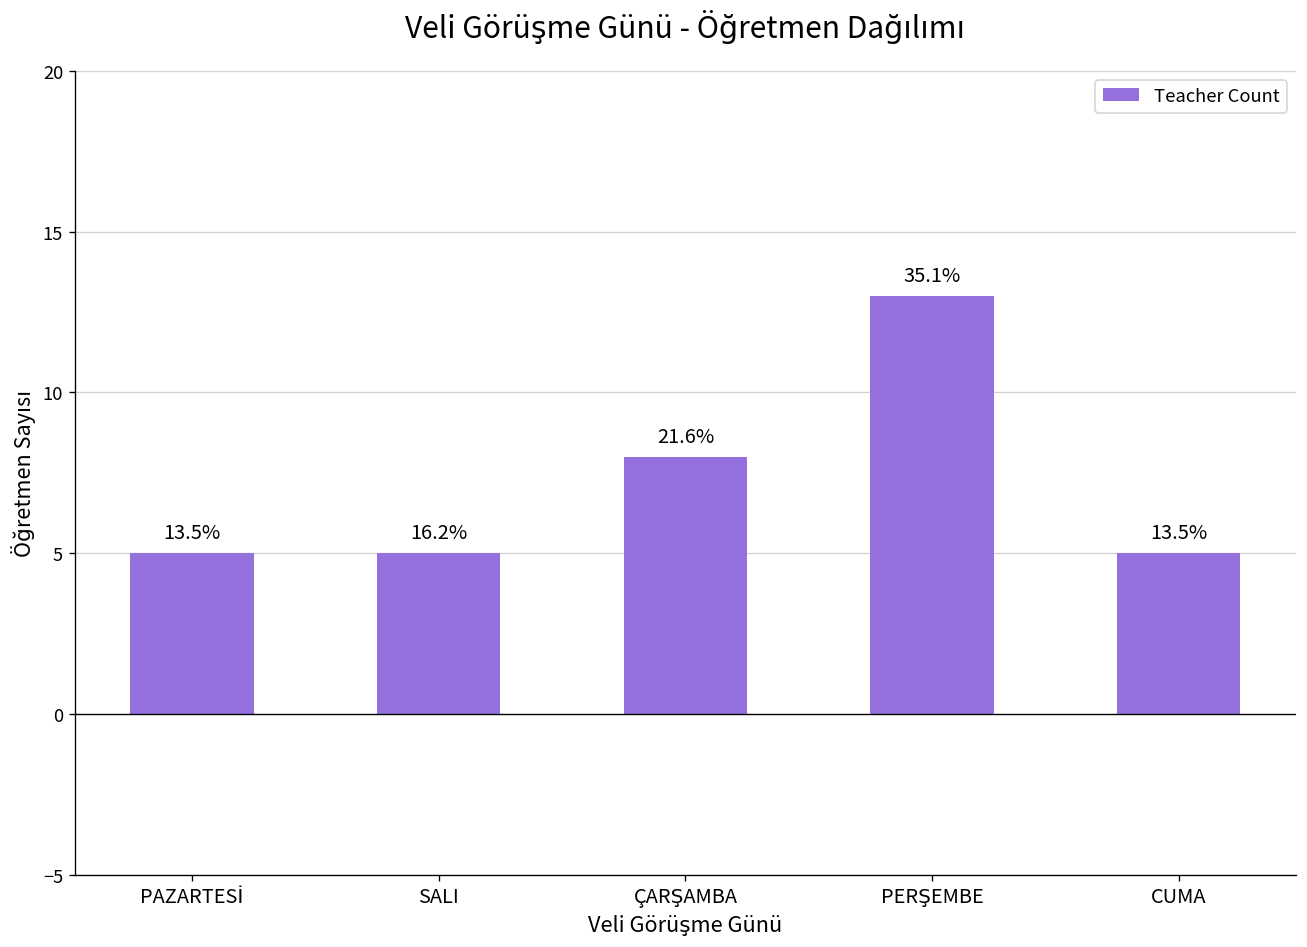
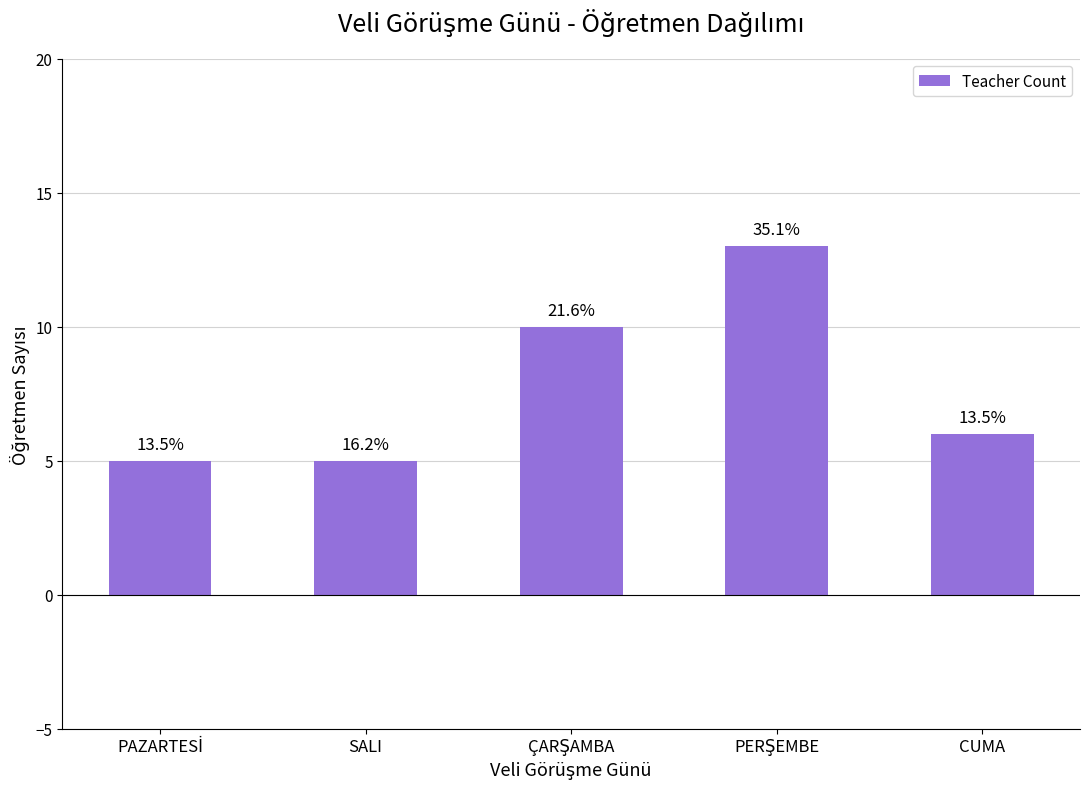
  {
-   "ÇARŞAMBA": 8,
-   "CUMA": 5
+   "ÇARŞAMBA": 10,
+   "CUMA": 6
  }
